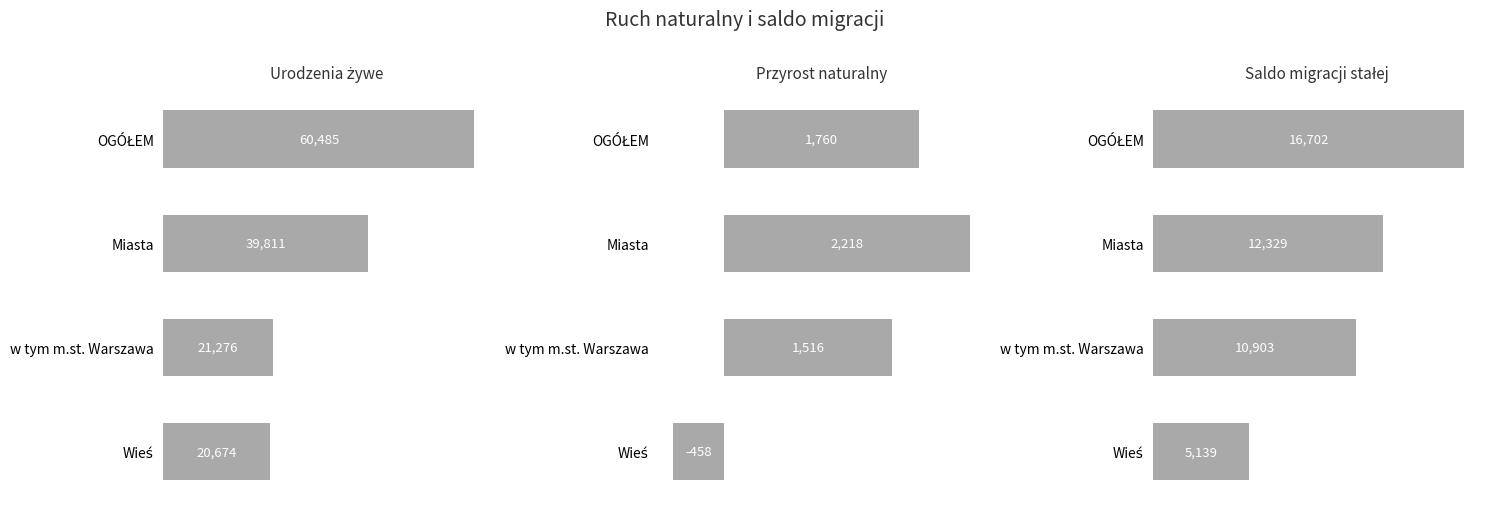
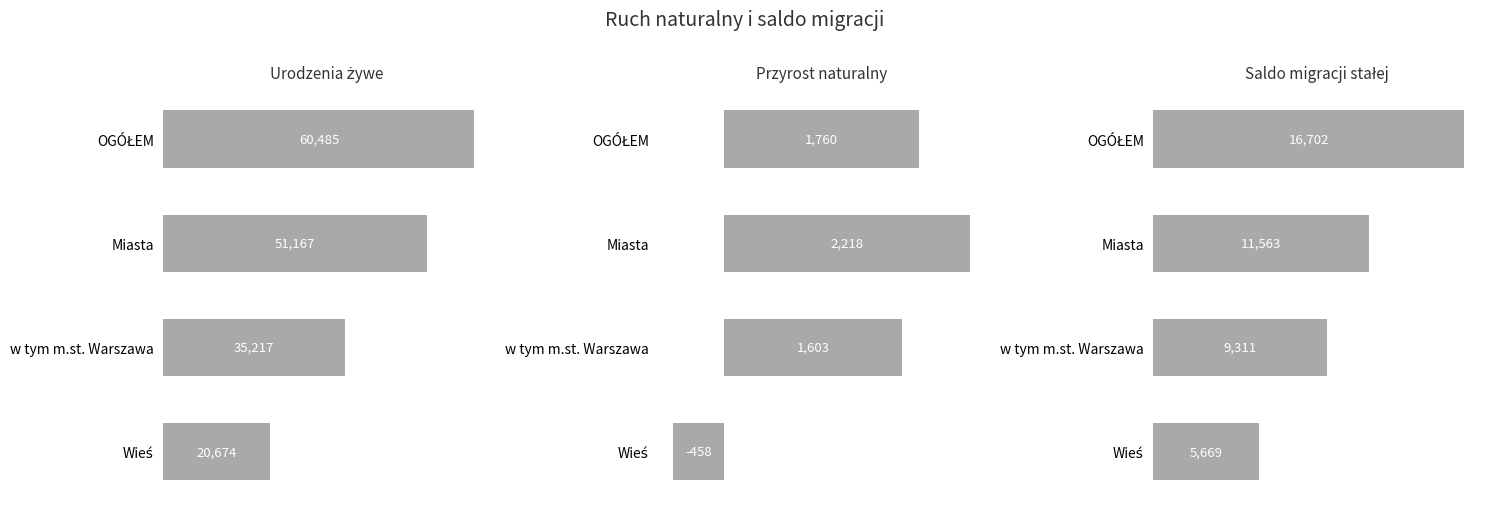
  {
    "Urodzenia żywe": {
      "OGÓŁEM": "60,485",
-     "Miasta": "39,811",
-     "w tym m.st. Warszawa": "21,276",
+     "Miasta": "51,167",
+     "w tym m.st. Warszawa": "35,217",
      "Wieś": "20,674"
    },
    "Przyrost naturalny": {
      "OGÓŁEM": "1,760",
      "Miasta": "2,218",
-     "w tym m.st. Warszawa": "1,516",
+     "w tym m.st. Warszawa": "1,603",
      "Wieś": "-458"
    },
    "Saldo migracji stałej": {
      "OGÓŁEM": "16,702",
-     "Miasta": "12,329",
-     "w tym m.st. Warszawa": "10,903",
-     "Wieś": "5,139"
+     "Miasta": "11,563",
+     "w tym m.st. Warszawa": "9,311",
+     "Wieś": "5,669"
    }
  }
